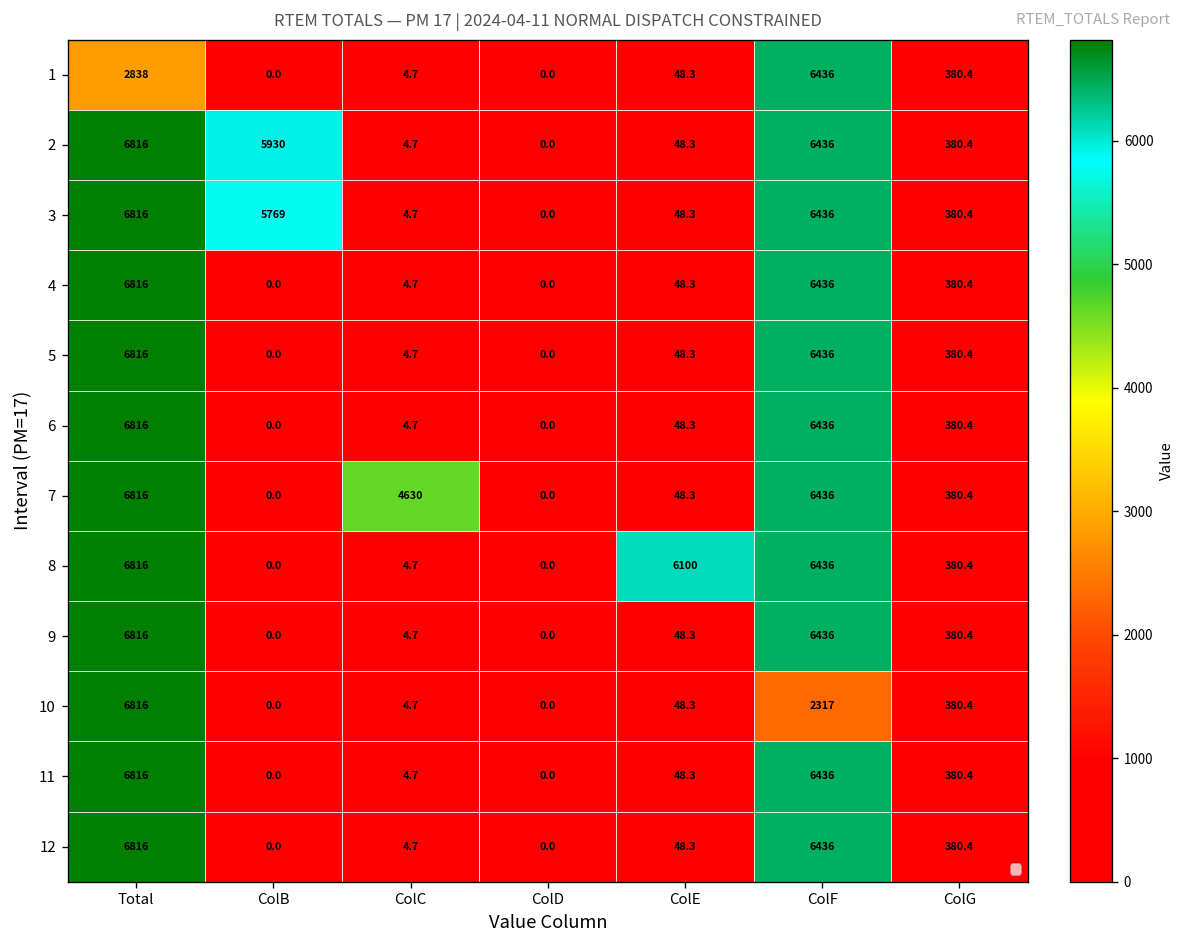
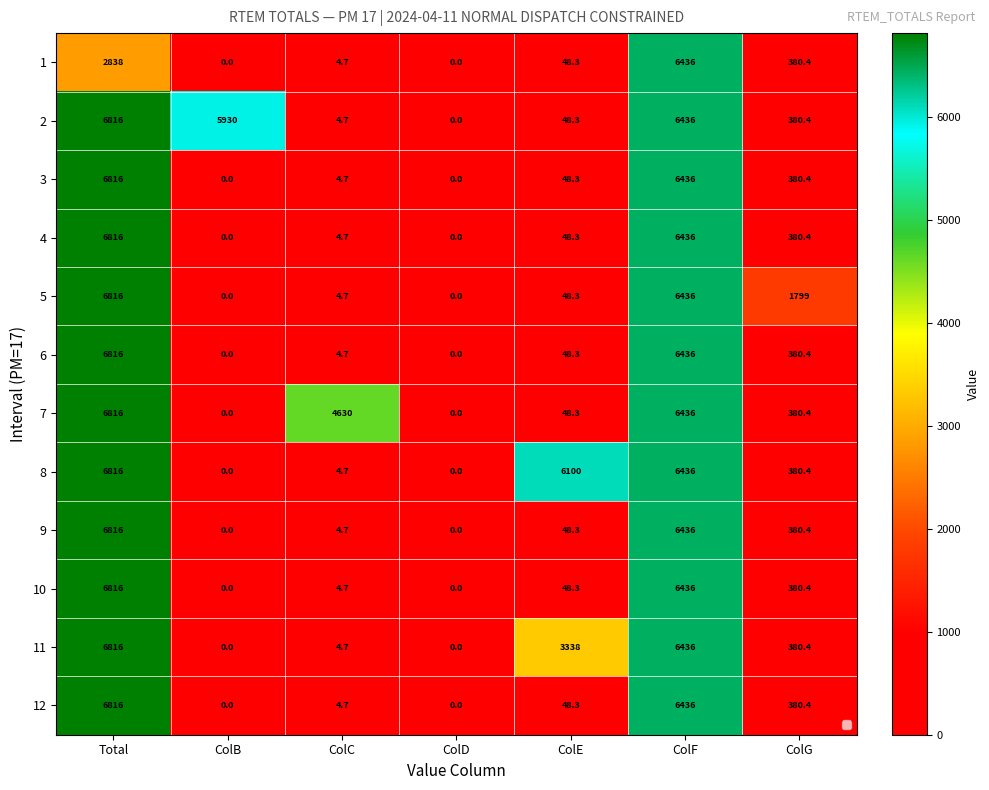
  {
    "1": {
      "Total": 2838,
      "ColB": 0.0,
      "ColC": 4.7,
      "ColD": 0.0,
      "ColE": 48.3,
      "ColF": 6436,
      "ColG": 380.4
    },
    "2": {
      "Total": 6816,
      "ColB": 5930,
      "ColC": 4.7,
      "ColD": 0.0,
      "ColE": 48.3,
      "ColF": 6436,
      "ColG": 380.4
    },
    "3": {
      "Total": 6816,
-     "ColB": 5769,
+     "ColB": 0.0,
      "ColC": 4.7,
      "ColD": 0.0,
      "ColE": 48.3,
      "ColF": 6436,
      "ColG": 380.4
    },
    "4": {
      "Total": 6816,
      "ColB": 0.0,
      "ColC": 4.7,
      "ColD": 0.0,
      "ColE": 48.3,
      "ColF": 6436,
      "ColG": 380.4
    },
    "5": {
      "Total": 6816,
      "ColB": 0.0,
      "ColC": 4.7,
      "ColD": 0.0,
      "ColE": 48.3,
      "ColF": 6436,
-     "ColG": 380.4
+     "ColG": 1799
    },
    "6": {
      "Total": 6816,
      "ColB": 0.0,
      "ColC": 4.7,
      "ColD": 0.0,
      "ColE": 48.3,
      "ColF": 6436,
      "ColG": 380.4
    },
    "7": {
      "Total": 6816,
      "ColB": 0.0,
      "ColC": 4630,
      "ColD": 0.0,
      "ColE": 48.3,
      "ColF": 6436,
      "ColG": 380.4
    },
    "8": {
      "Total": 6816,
      "ColB": 0.0,
      "ColC": 4.7,
      "ColD": 0.0,
      "ColE": 6100,
      "ColF": 6436,
      "ColG": 380.4
    },
    "9": {
      "Total": 6816,
      "ColB": 0.0,
      "ColC": 4.7,
      "ColD": 0.0,
      "ColE": 48.3,
      "ColF": 6436,
      "ColG": 380.4
    },
    "10": {
      "Total": 6816,
      "ColB": 0.0,
      "ColC": 4.7,
      "ColD": 0.0,
      "ColE": 48.3,
-     "ColF": 2317,
+     "ColF": 6436,
      "ColG": 380.4
    },
    "11": {
      "Total": 6816,
      "ColB": 0.0,
      "ColC": 4.7,
      "ColD": 0.0,
-     "ColE": 48.3,
+     "ColE": 3338,
      "ColF": 6436,
      "ColG": 380.4
    },
    "12": {
      "Total": 6816,
      "ColB": 0.0,
      "ColC": 4.7,
      "ColD": 0.0,
      "ColE": 48.3,
      "ColF": 6436,
      "ColG": 380.4
    }
  }
